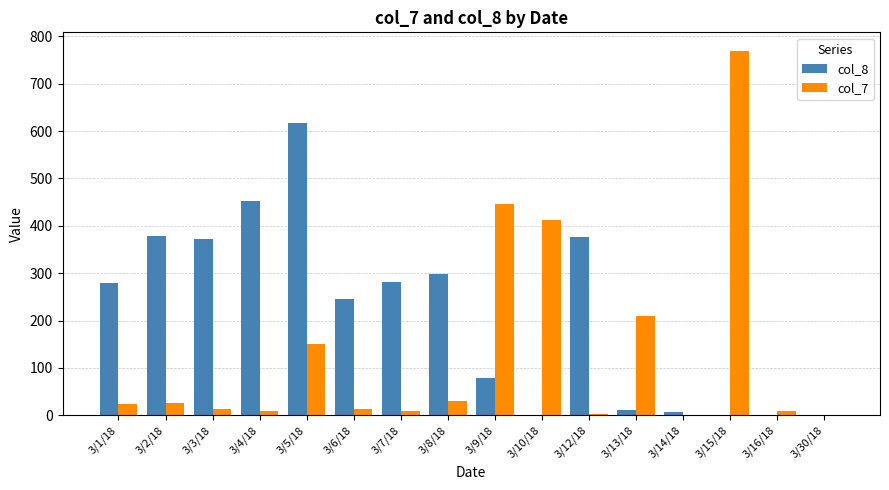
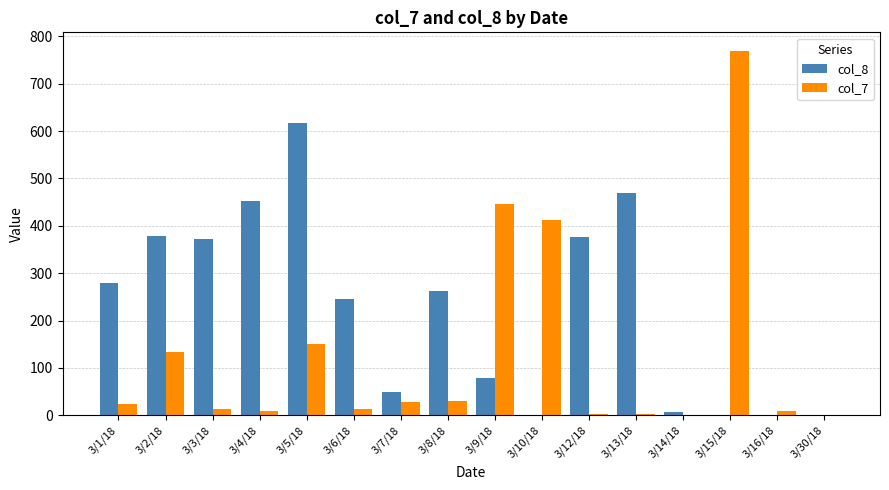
  {
    "col_8": {
      "3/1/18": 280,
      "3/2/18": 380,
      "3/3/18": 370,
      "3/4/18": 450,
      "3/5/18": 620,
      "3/6/18": 250,
-     "3/7/18": 280,
-     "3/8/18": 300,
+     "3/7/18": 50,
+     "3/8/18": 260,
      "3/9/18": 80,
      "3/10/18": 0,
      "3/12/18": 380,
-     "3/13/18": 10,
+     "3/13/18": 470,
      "3/14/18": 10,
      "3/15/18": 0,
      "3/16/18": 0,
      "3/30/18": 0
    },
    "col_7": {
      "3/1/18": 20,
-     "3/2/18": 30,
+     "3/2/18": 130,
      "3/3/18": 10,
      "3/4/18": 10,
      "3/5/18": 150,
      "3/6/18": 10,
-     "3/7/18": 10,
+     "3/7/18": 30,
      "3/8/18": 30,
      "3/9/18": 450,
      "3/10/18": 410,
-     "3/13/18": 210,
+     "3/13/18": 0,
      "3/15/18": 770,
      "3/16/18": 10
    }
  }
